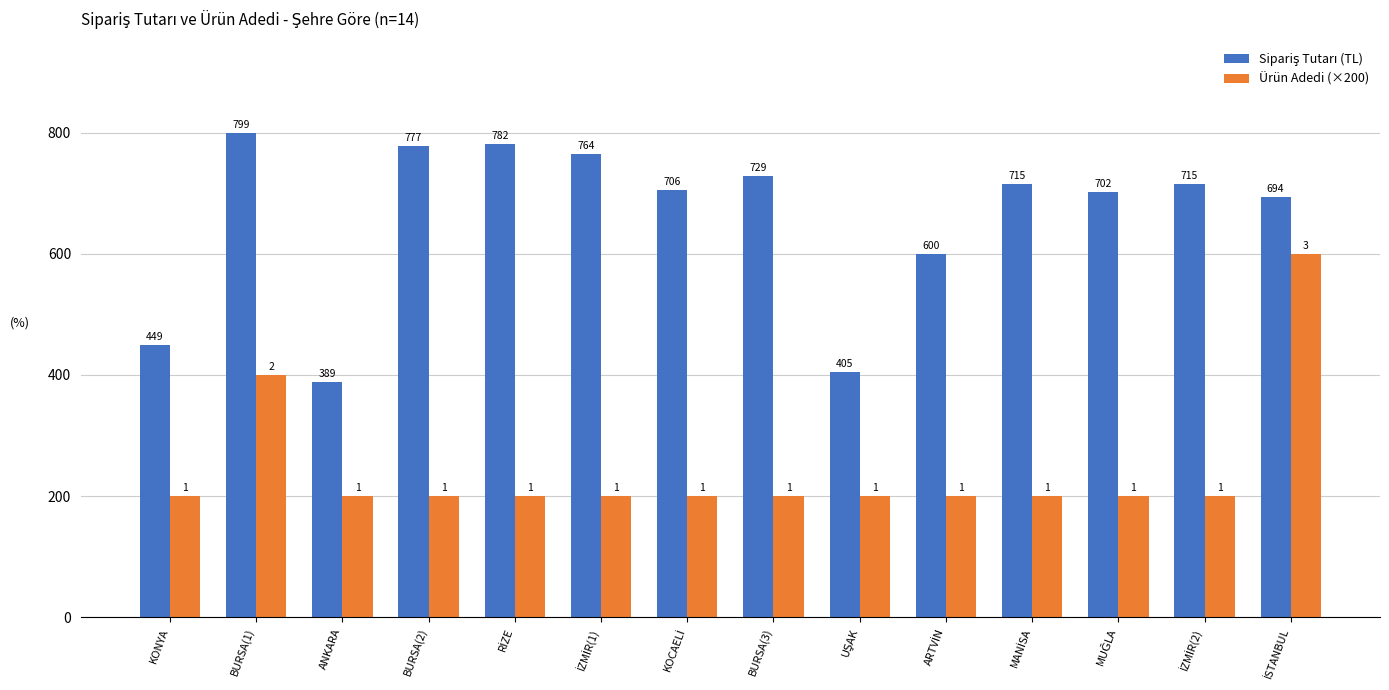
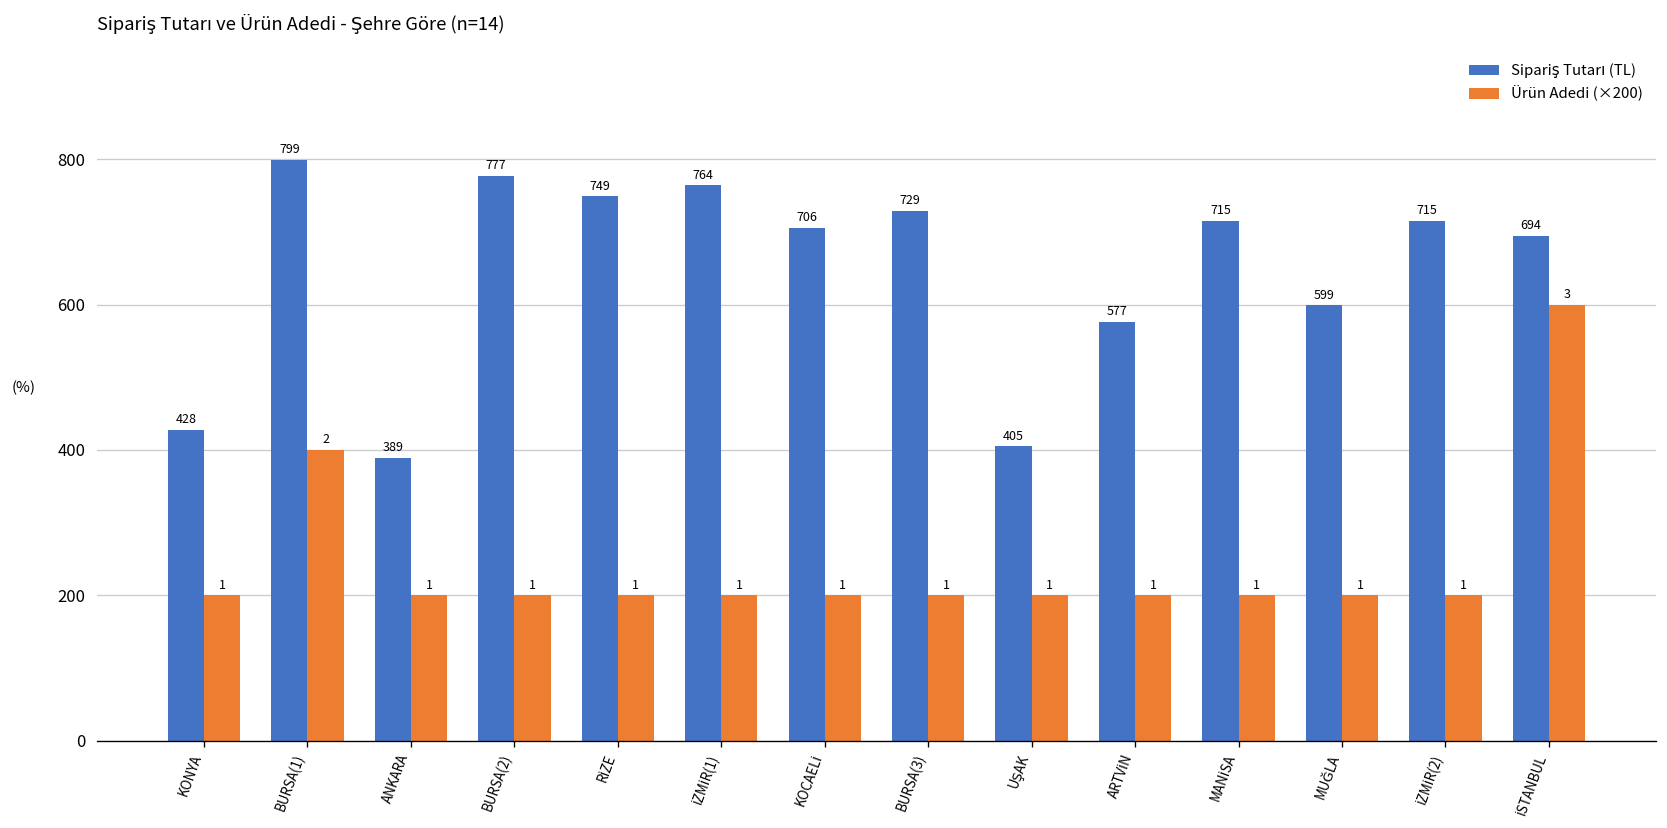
  {
    "Sipariş Tutarı (TL)": {
-     "KONYA": 449,
+     "KONYA": 428,
      "BURSA(1)": 799,
      "ANKARA": 389,
      "BURSA(2)": 777,
-     "RİZE": 782,
+     "RİZE": 749,
      "İZMİR(1)": 764,
      "KOCAELİ": 706,
      "BURSA(3)": 729,
      "UŞAK": 405,
-     "ARTVİN": 600,
+     "ARTVİN": 577,
      "MANİSA": 715,
-     "MUĞLA": 702,
+     "MUĞLA": 599,
      "İZMİR(2)": 715,
      "İSTANBUL": 694
    }
  }
